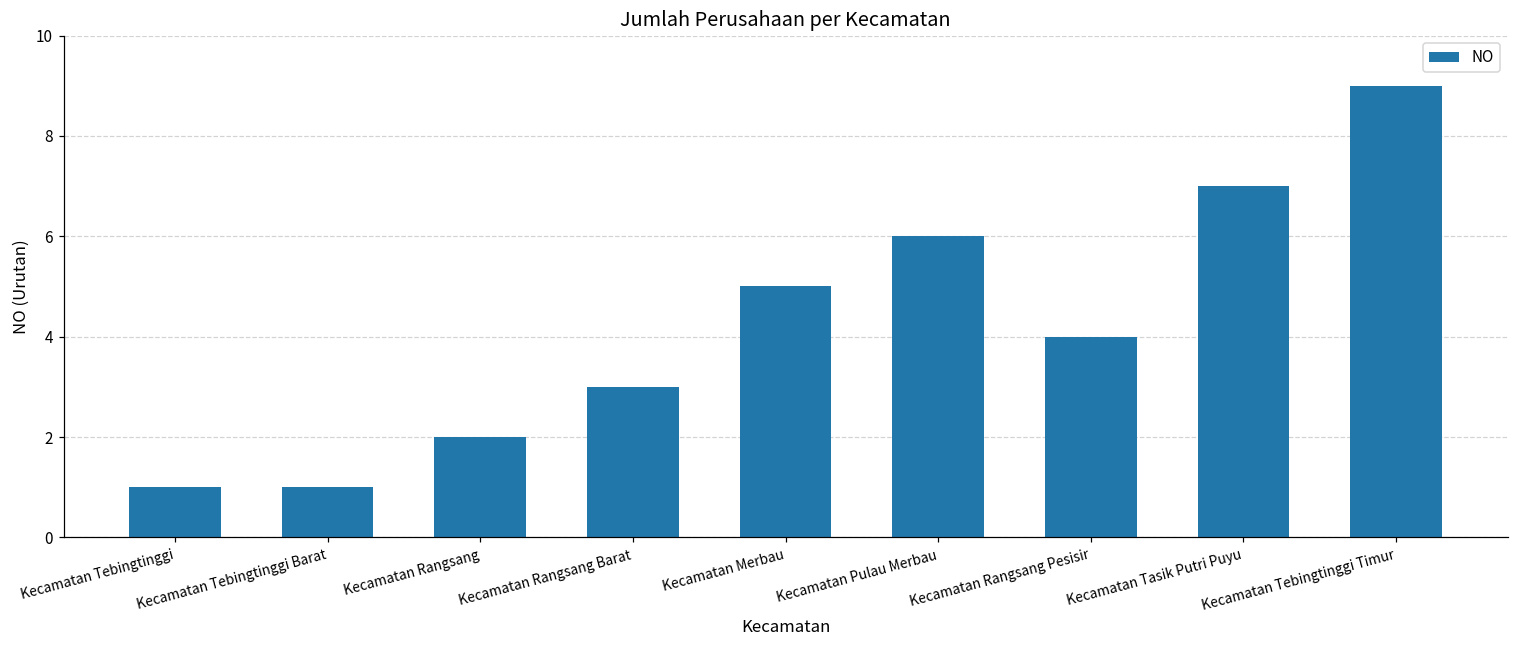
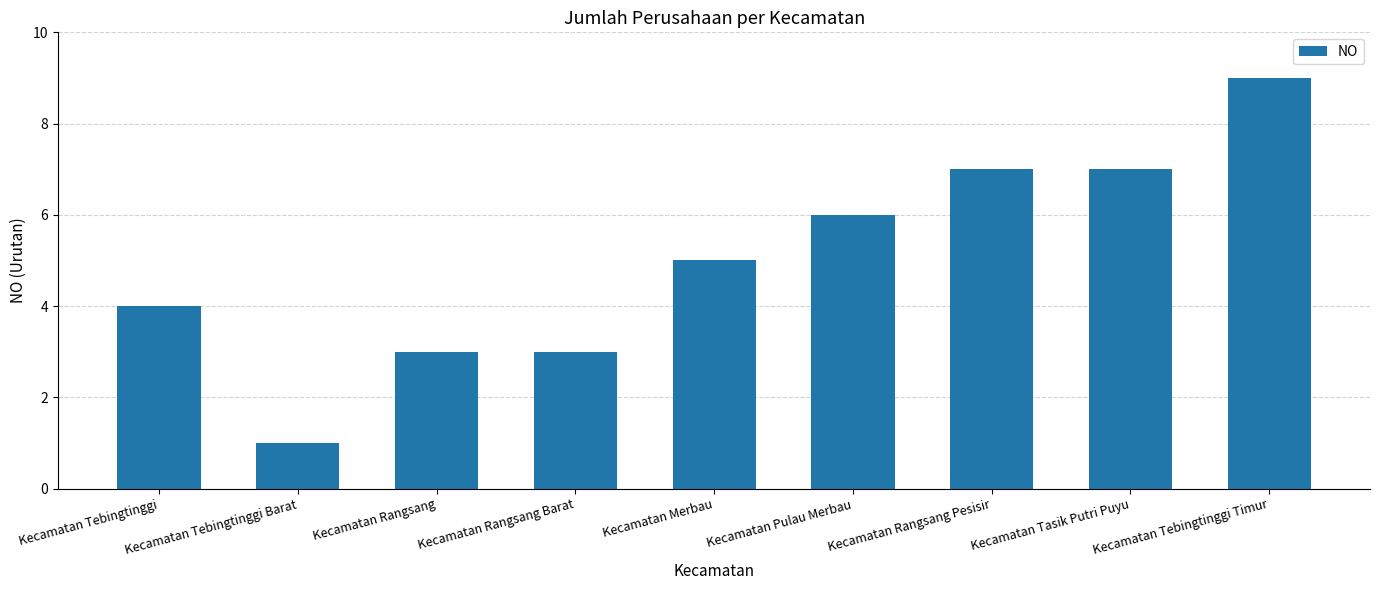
  {
-   "Kecamatan Tebingtinggi": 1,
+   "Kecamatan Tebingtinggi": 4,
    "Kecamatan Tebingtinggi Barat": 1,
-   "Kecamatan Rangsang": 2,
+   "Kecamatan Rangsang": 3,
    "Kecamatan Rangsang Barat": 3,
    "Kecamatan Merbau": 5,
    "Kecamatan Pulau Merbau": 6,
-   "Kecamatan Rangsang Pesisir": 4,
+   "Kecamatan Rangsang Pesisir": 7,
    "Kecamatan Tasik Putri Puyu": 7,
    "Kecamatan Tebingtinggi Timur": 9
  }
